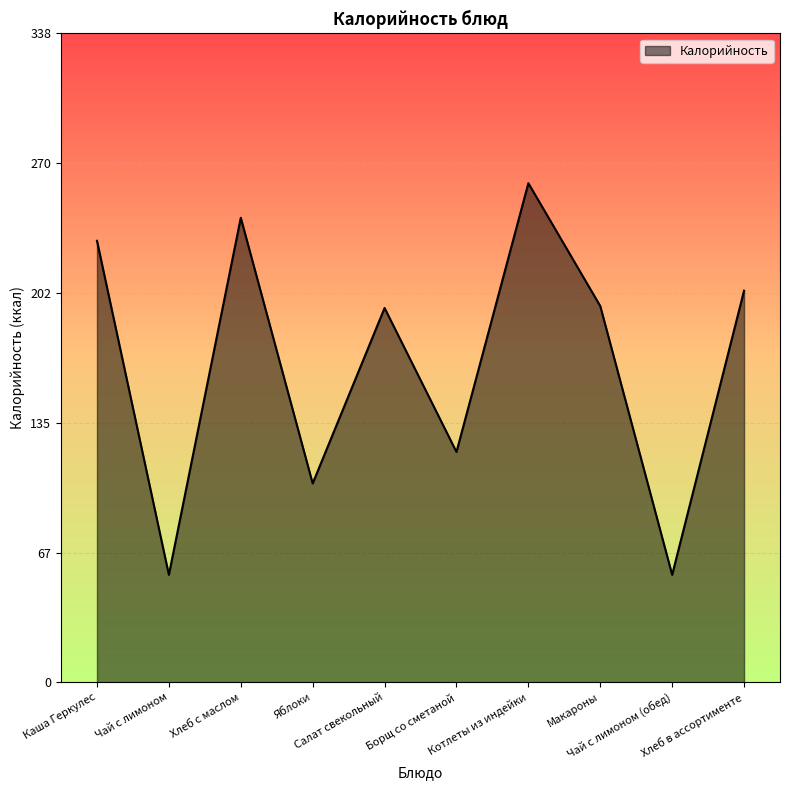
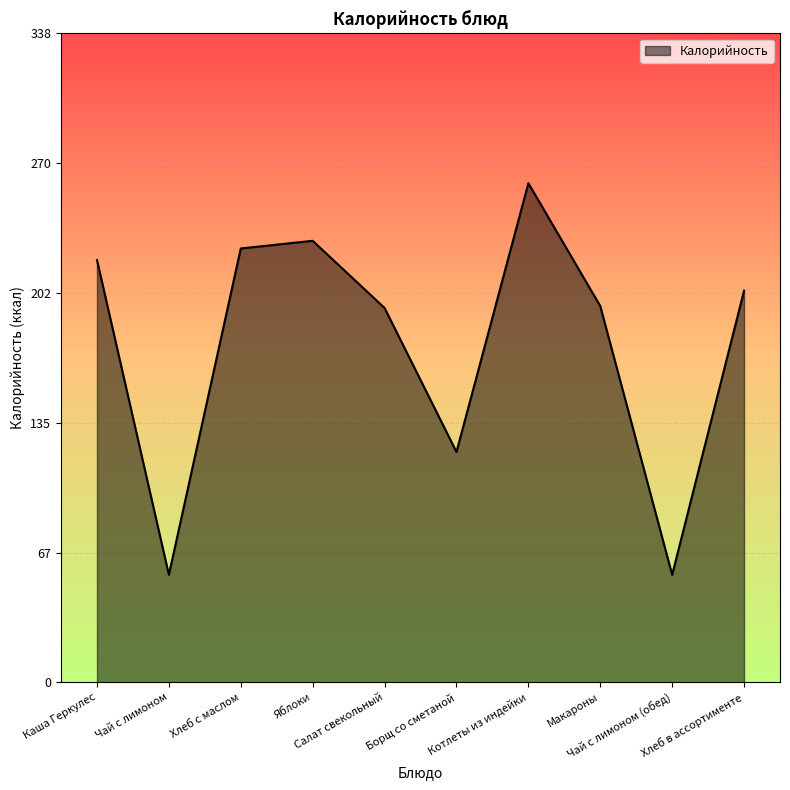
  {
-   "Каша Геркулес": 230,
+   "Каша Геркулес": 220,
    "Чай с лимоном": 56,
-   "Хлеб с маслом": 242,
-   "Яблоки": 104,
+   "Хлеб с маслом": 226,
+   "Яблоки": 230,
    "Салат свекольный": 195,
    "Борщ со сметаной": 120,
    "Котлеты из индейки": 260,
    "Макароны": 196,
    "Чай с лимоном (обед)": 56,
    "Хлеб в ассортименте": 204
  }
